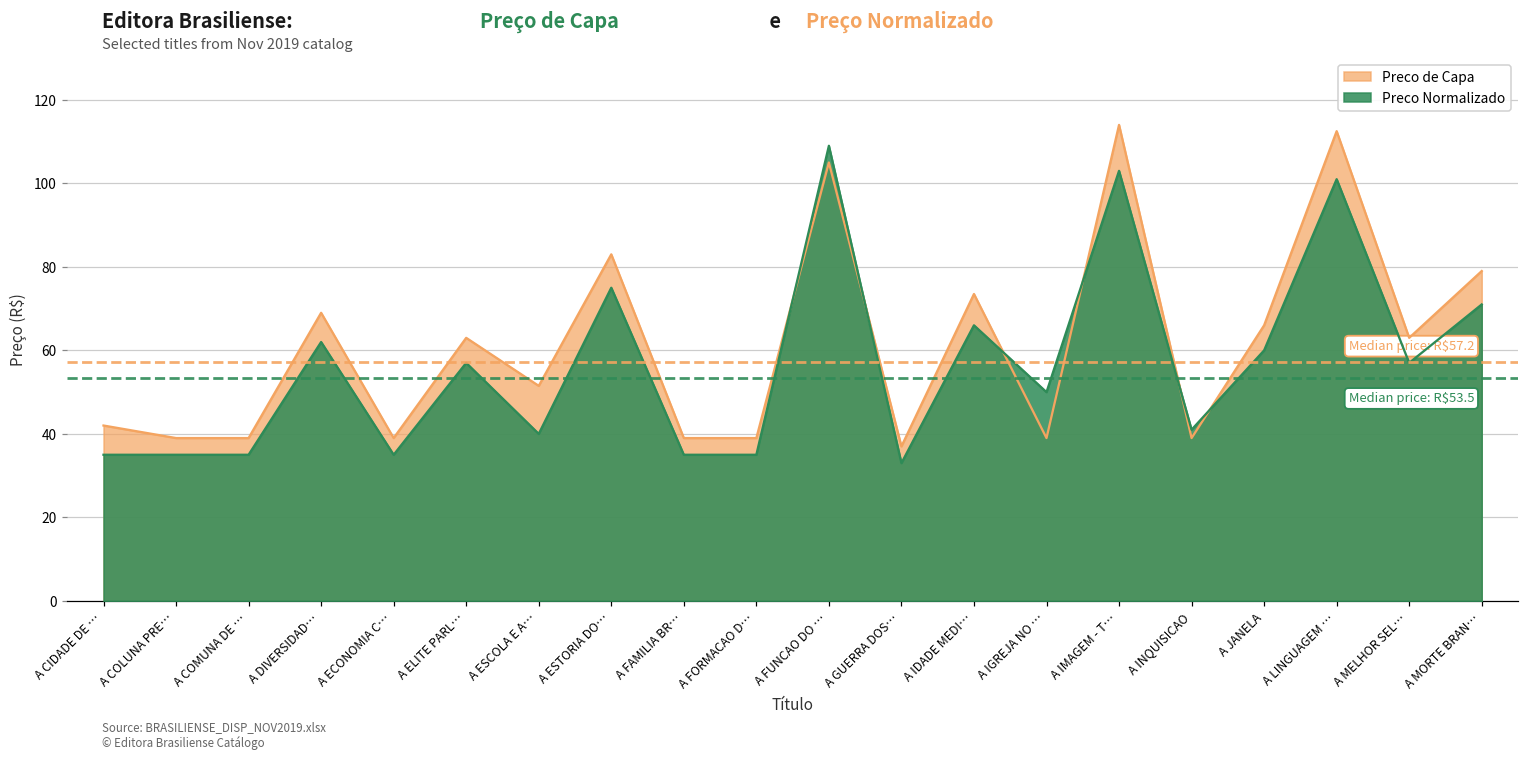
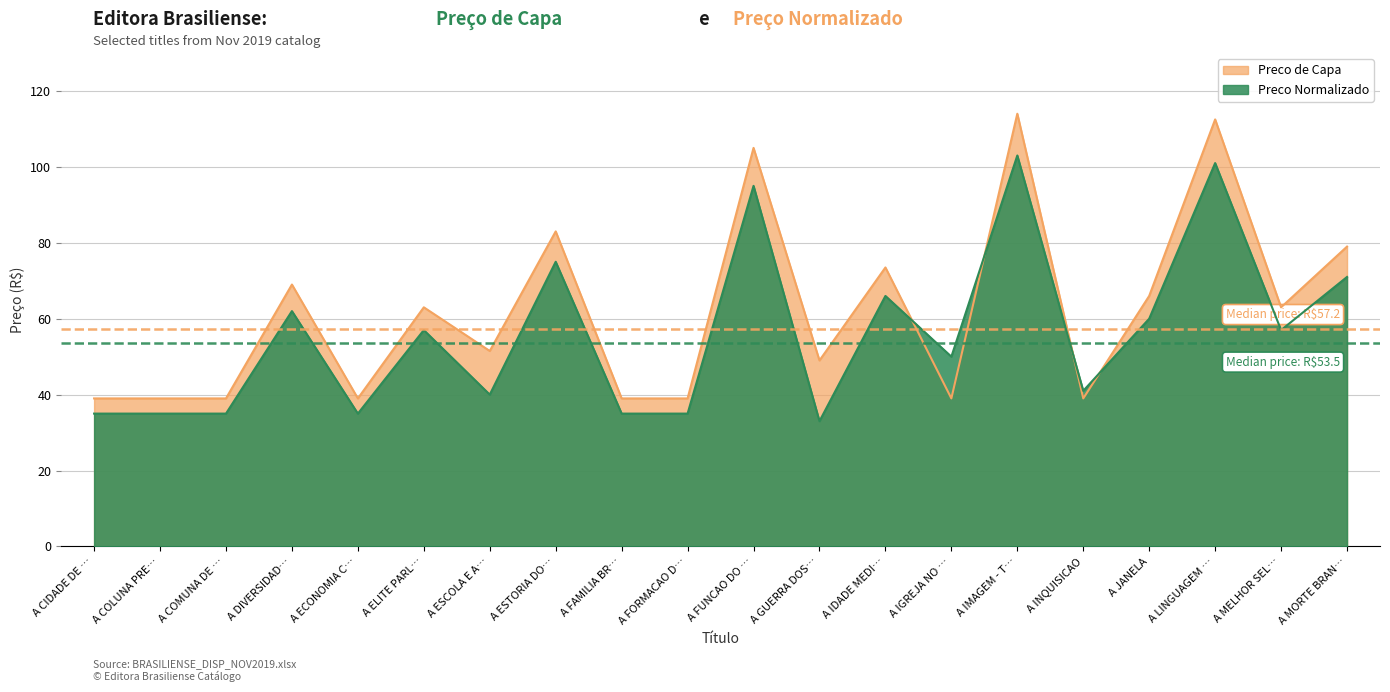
  {
    "Preco de Capa": {
-     "A CIDADE DE …": 42,
+     "A CIDADE DE …": 39,
      "A COLUNA PRE…": 39,
      "A COMUNA DE …": 39,
      "A DIVERSIDAD…": 69,
      "A ECONOMIA C…": 39,
      "A ELITE PARL…": 63,
      "A ESCOLA E A…": 52,
      "A ESTORIA DO…": 83,
      "A FAMILIA BR…": 39,
      "A FORMACAO D…": 39,
      "A FUNCAO DO …": 105,
-     "A GUERRA DOS…": 37,
+     "A GUERRA DOS…": 49,
      "A IDADE MEDI…": 74,
      "A IGREJA NO …": 39,
      "A IMAGEM - T…": 114,
      "A INQUISICAO": 39,
      "A JANELA": 66,
      "A LINGUAGEM …": 113,
      "A MORTE BRAN…": 79
    },
    "Preco Normalizado": {
      "A CIDADE DE …": 35,
      "A COLUNA PRE…": 35,
      "A COMUNA DE …": 35,
      "A DIVERSIDAD…": 62,
      "A ECONOMIA C…": 35,
      "A ELITE PARL…": 57,
      "A ESCOLA E A…": 40,
      "A ESTORIA DO…": 75,
      "A FAMILIA BR…": 35,
      "A FORMACAO D…": 35,
-     "A FUNCAO DO …": 109,
+     "A FUNCAO DO …": 95,
      "A GUERRA DOS…": 33,
      "A IDADE MEDI…": 66,
      "A IGREJA NO …": 50,
      "A IMAGEM - T…": 103,
      "A INQUISICAO": 41,
      "A JANELA": 60,
      "A LINGUAGEM …": 101,
      "A MELHOR SEL…": 57,
      "A MORTE BRAN…": 71
    }
  }
